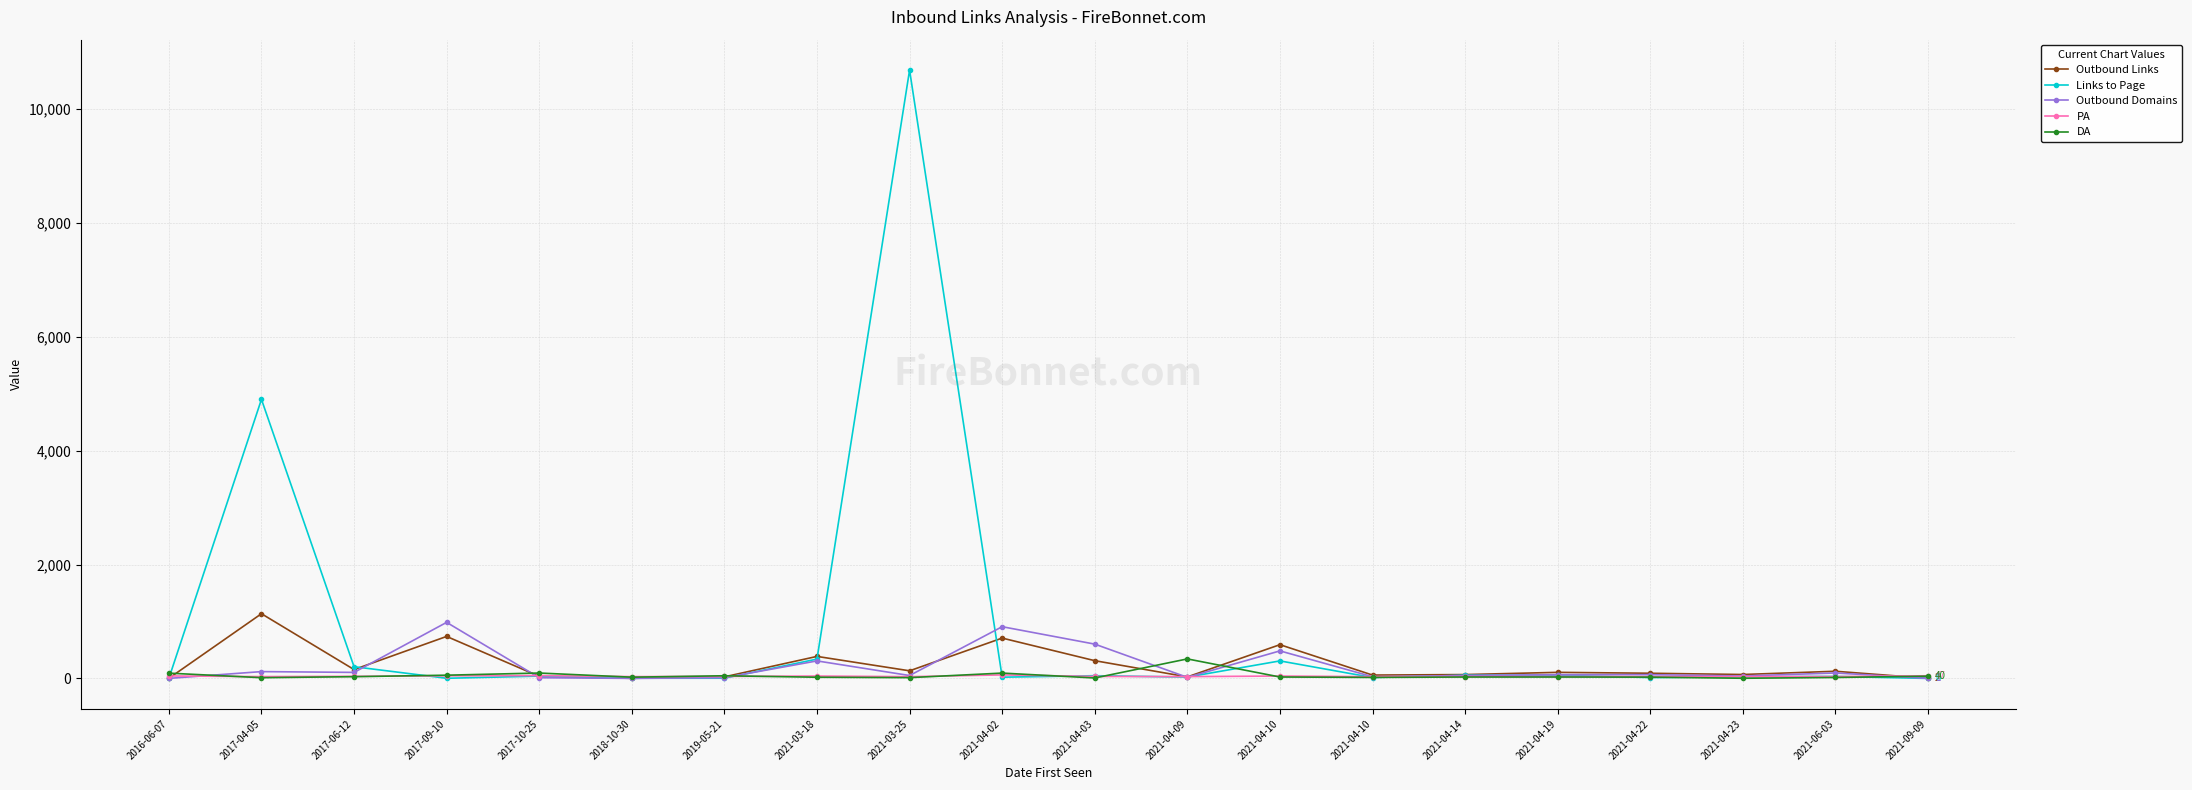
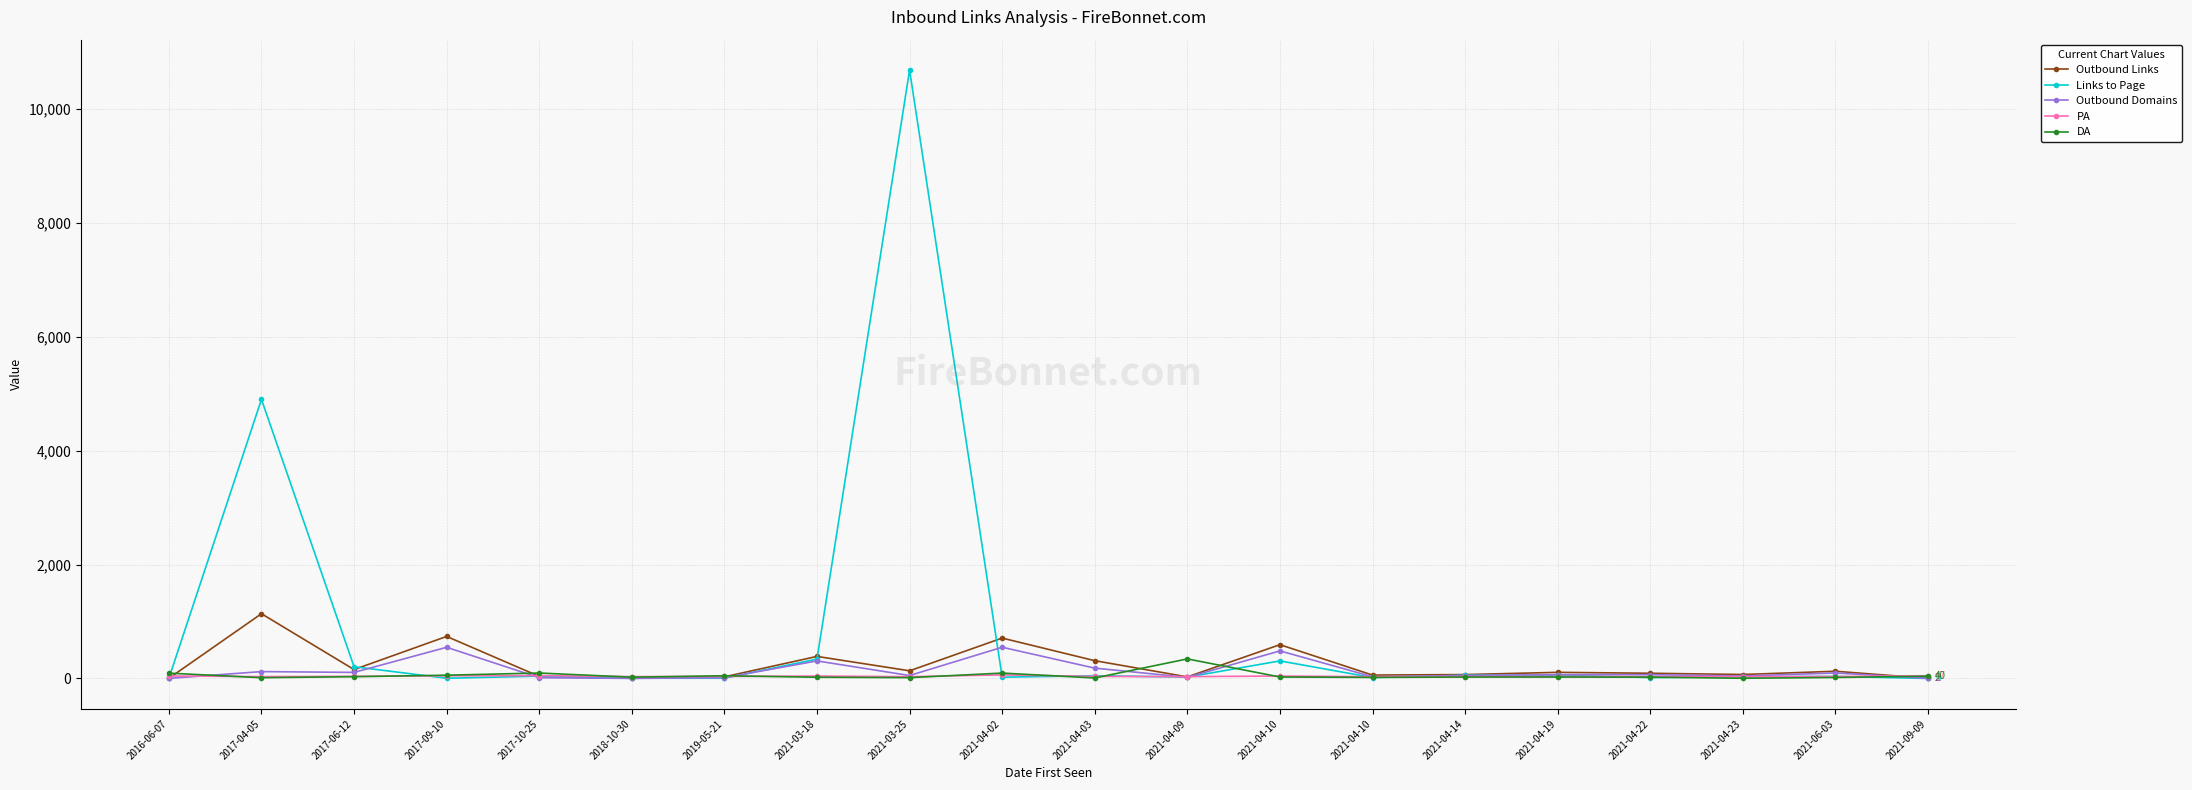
  {
    "Outbound Links": {
      "2017-04-05": "1,100",
      "2017-06-12": "200",
      "2017-09-10": "700",
      "2021-03-18": "400",
      "2021-03-25": "100",
      "2021-04-02": "700",
      "2021-04-03": "300"
    },
    "Links to Page": {
      "2017-04-05": "4,900",
      "2017-06-12": "200",
      "2021-03-25": "10,700"
    },
    "Outbound Domains": {
      "2017-04-05": "100",
      "2017-06-12": "100",
-     "2017-09-10": "1,000",
-     "2021-04-02": "900",
-     "2021-04-03": "600"
+     "2017-09-10": "500",
+     "2021-04-02": "500",
+     "2021-04-03": "200"
    },
    "DA": {
      "2016-06-07": "100",
      "2017-10-25": "100",
      "2021-04-09": "300"
    }
  }
